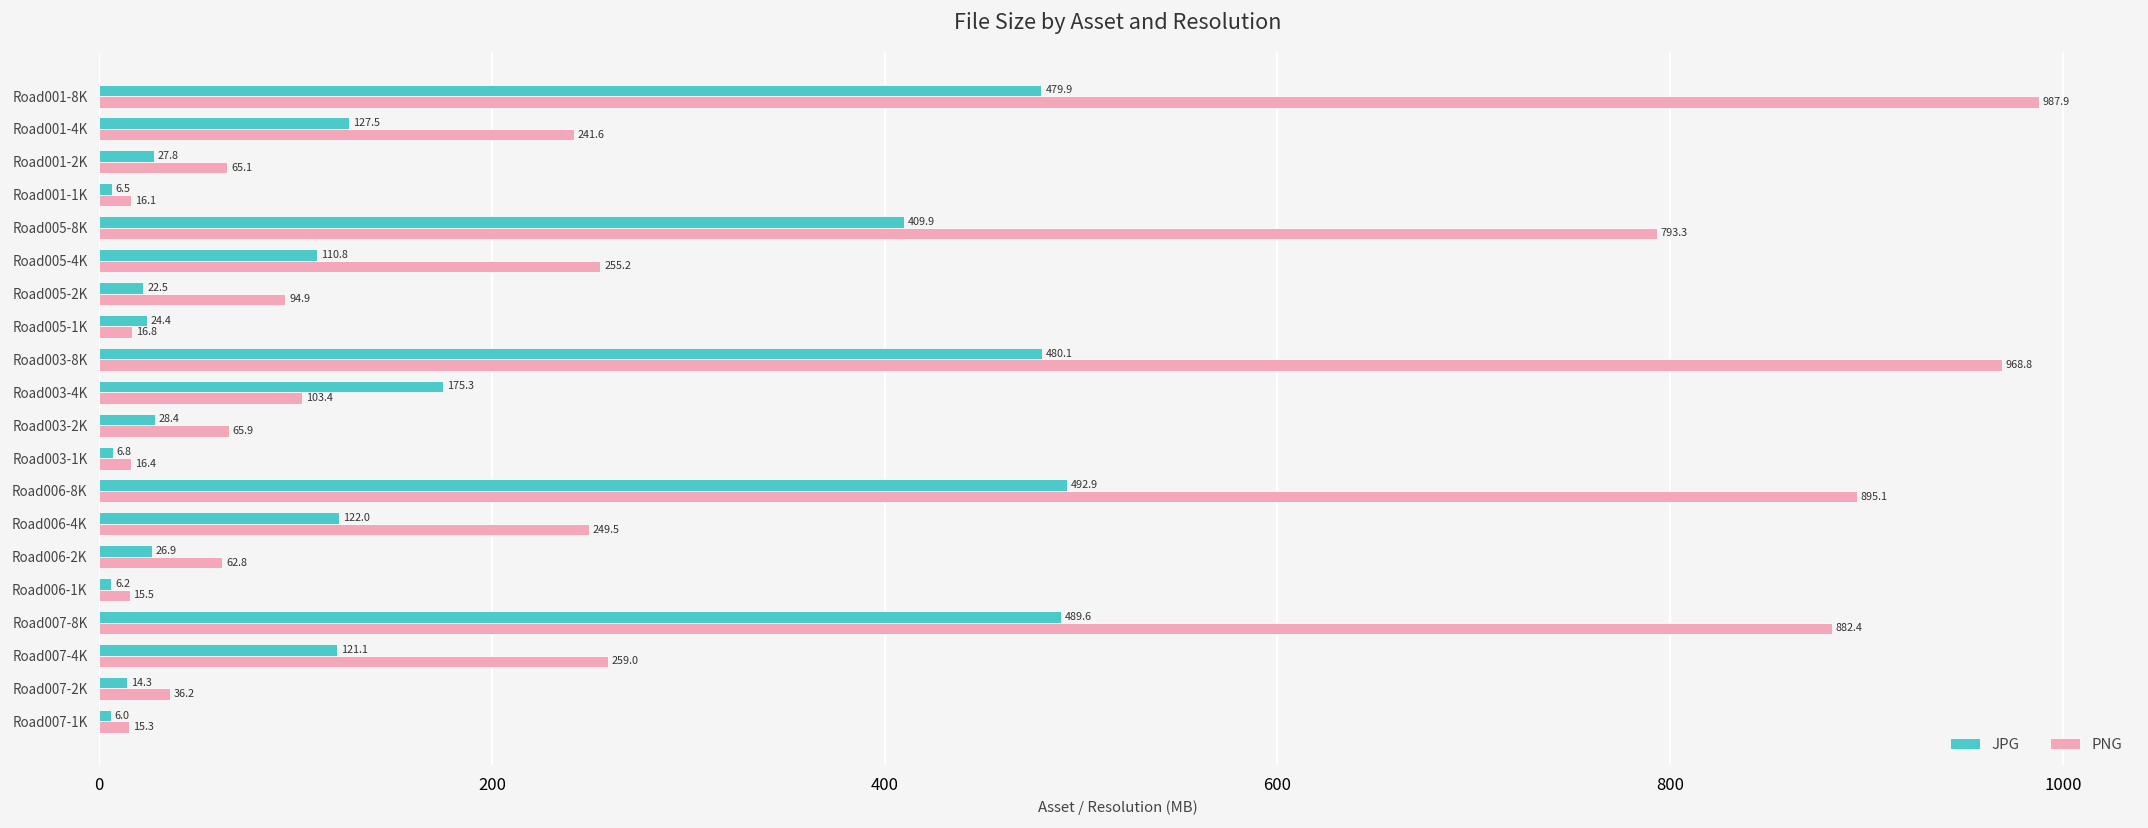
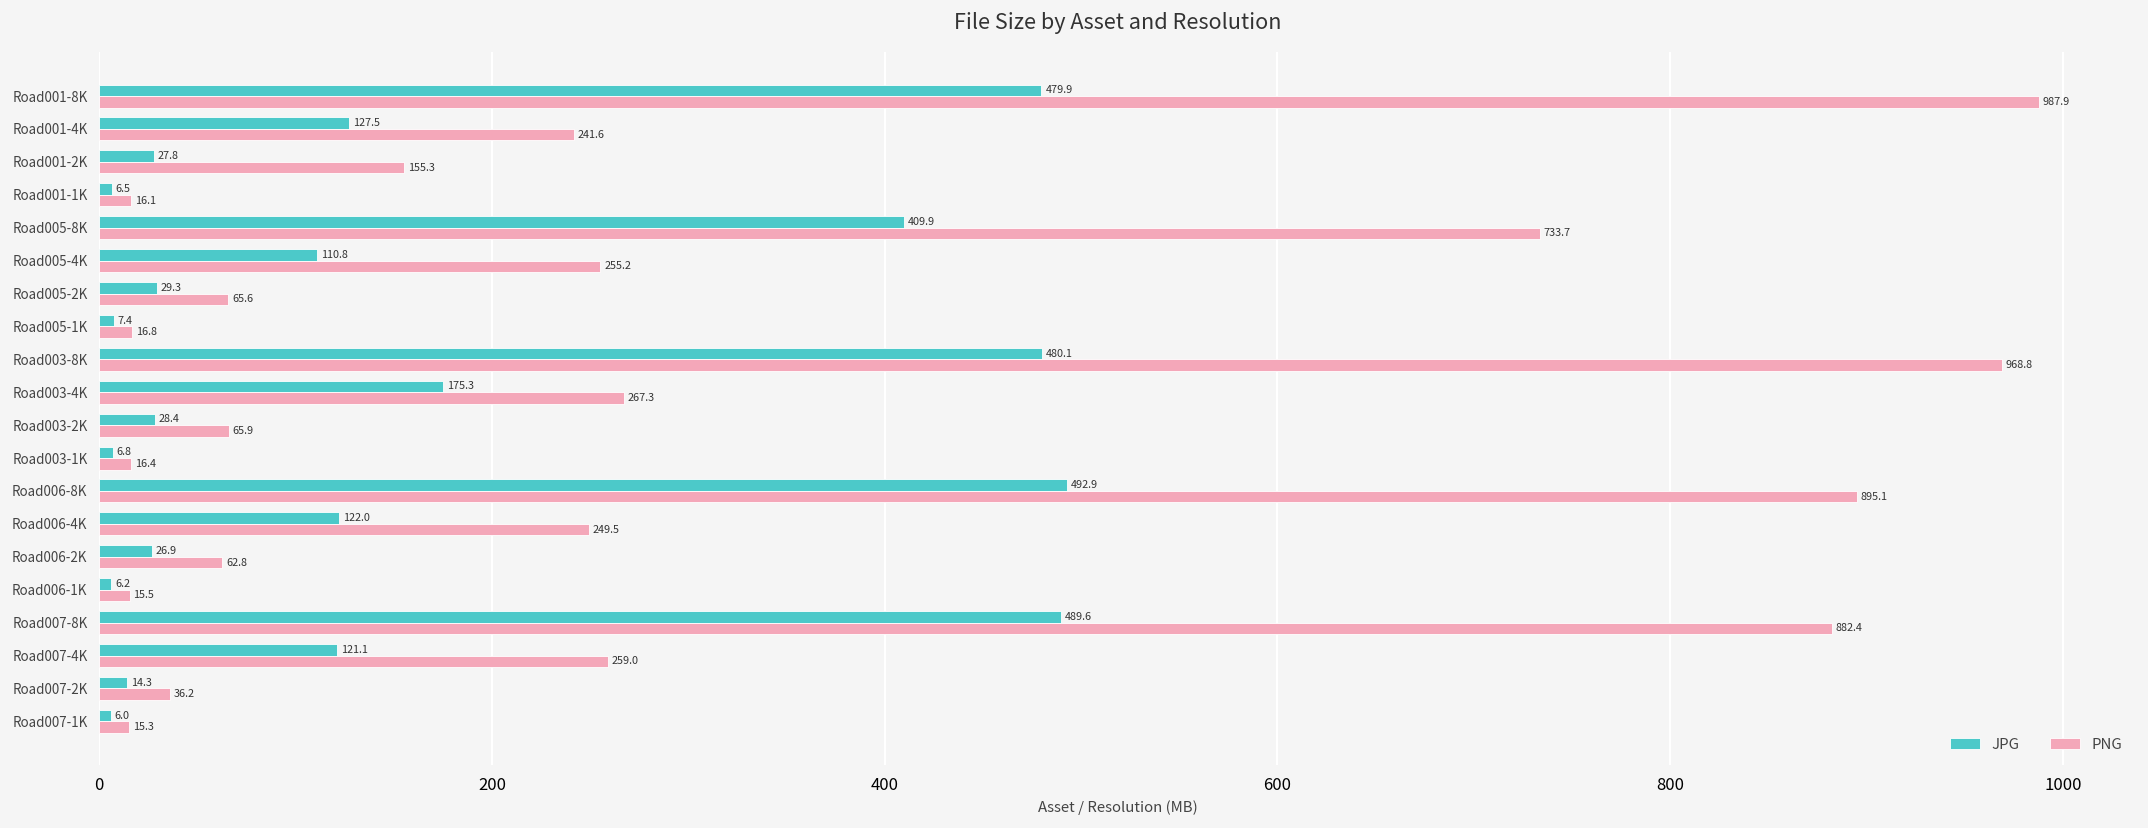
  {
    "JPG": {
      "Road001-8K": 479.9,
      "Road001-4K": 127.5,
      "Road001-2K": 27.8,
      "Road001-1K": 6.5,
      "Road005-8K": 409.9,
      "Road005-4K": 110.8,
-     "Road005-2K": 22.5,
-     "Road005-1K": 24.4,
+     "Road005-2K": 29.3,
+     "Road005-1K": 7.4,
      "Road003-8K": 480.1,
      "Road003-4K": 175.3,
      "Road003-2K": 28.4,
      "Road003-1K": 6.8,
      "Road006-8K": 492.9,
      "Road006-4K": 122.0,
      "Road006-2K": 26.9,
      "Road006-1K": 6.2,
      "Road007-8K": 489.6,
      "Road007-4K": 121.1,
      "Road007-2K": 14.3,
      "Road007-1K": 6.0
    },
    "PNG": {
      "Road001-8K": 987.9,
      "Road001-4K": 241.6,
-     "Road001-2K": 65.1,
+     "Road001-2K": 155.3,
      "Road001-1K": 16.1,
-     "Road005-8K": 793.3,
+     "Road005-8K": 733.7,
      "Road005-4K": 255.2,
-     "Road005-2K": 94.9,
+     "Road005-2K": 65.6,
      "Road005-1K": 16.8,
      "Road003-8K": 968.8,
-     "Road003-4K": 103.4,
+     "Road003-4K": 267.3,
      "Road003-2K": 65.9,
      "Road003-1K": 16.4,
      "Road006-8K": 895.1,
      "Road006-4K": 249.5,
      "Road006-2K": 62.8,
      "Road006-1K": 15.5,
      "Road007-8K": 882.4,
      "Road007-4K": 259.0,
      "Road007-2K": 36.2,
      "Road007-1K": 15.3
    }
  }
